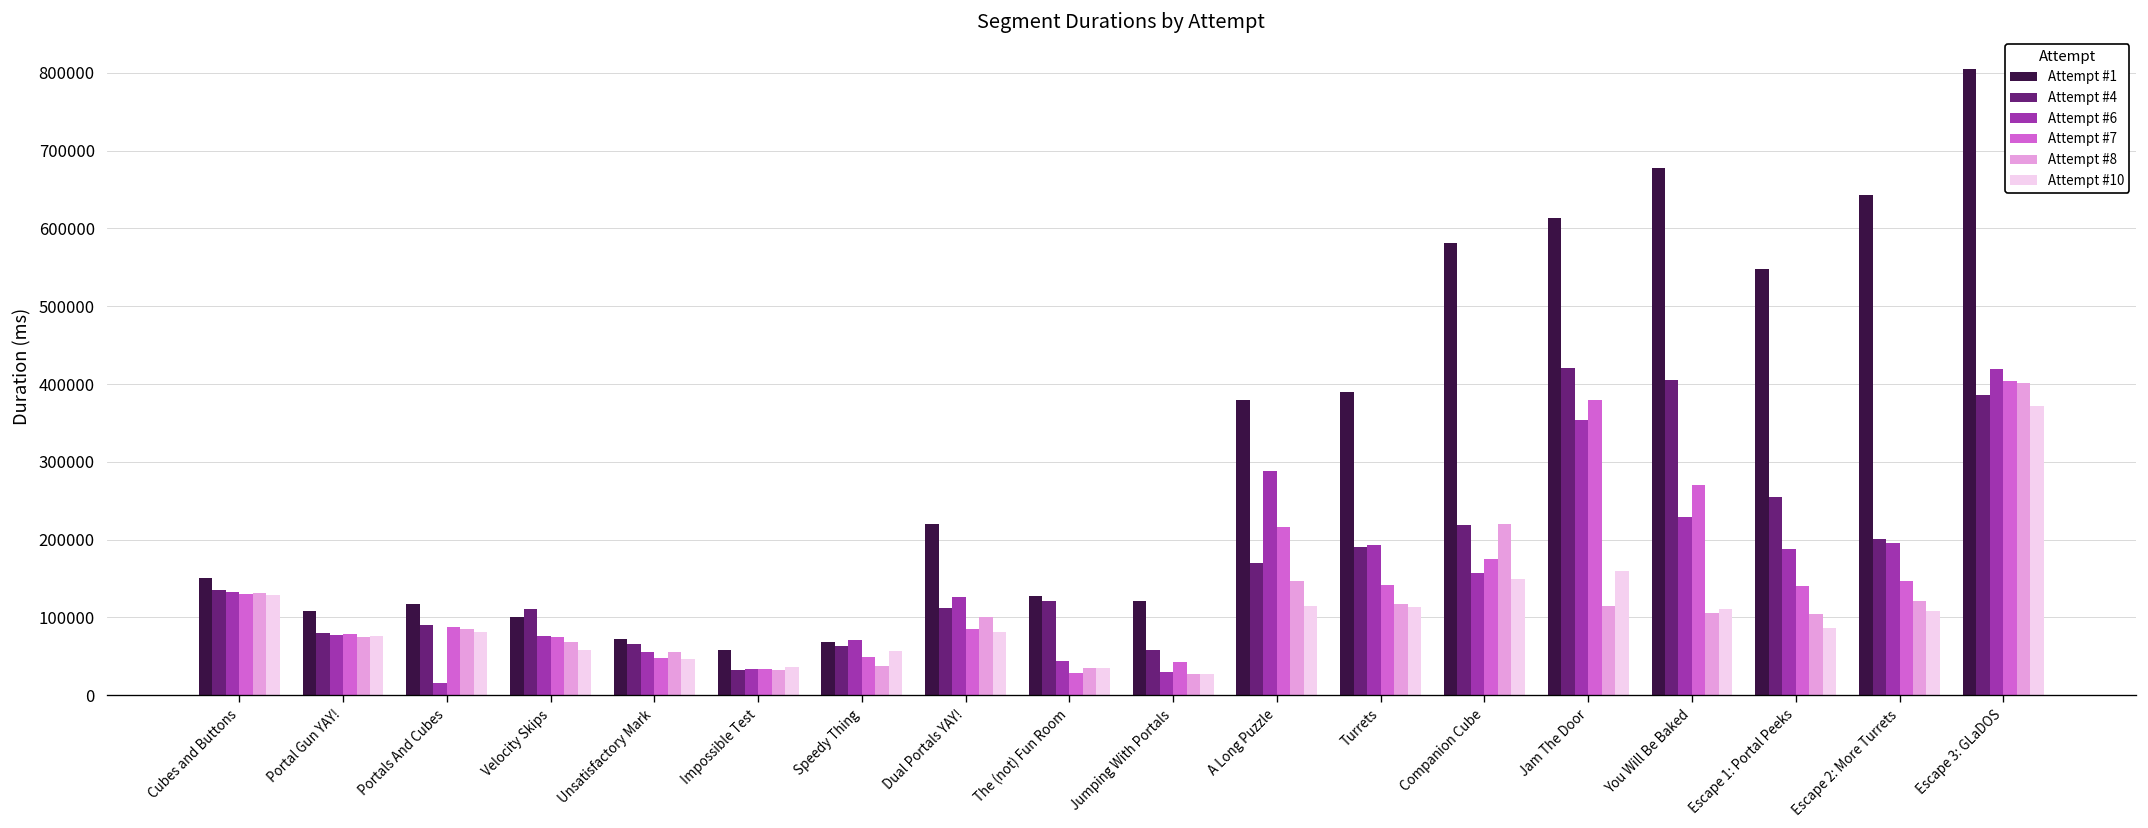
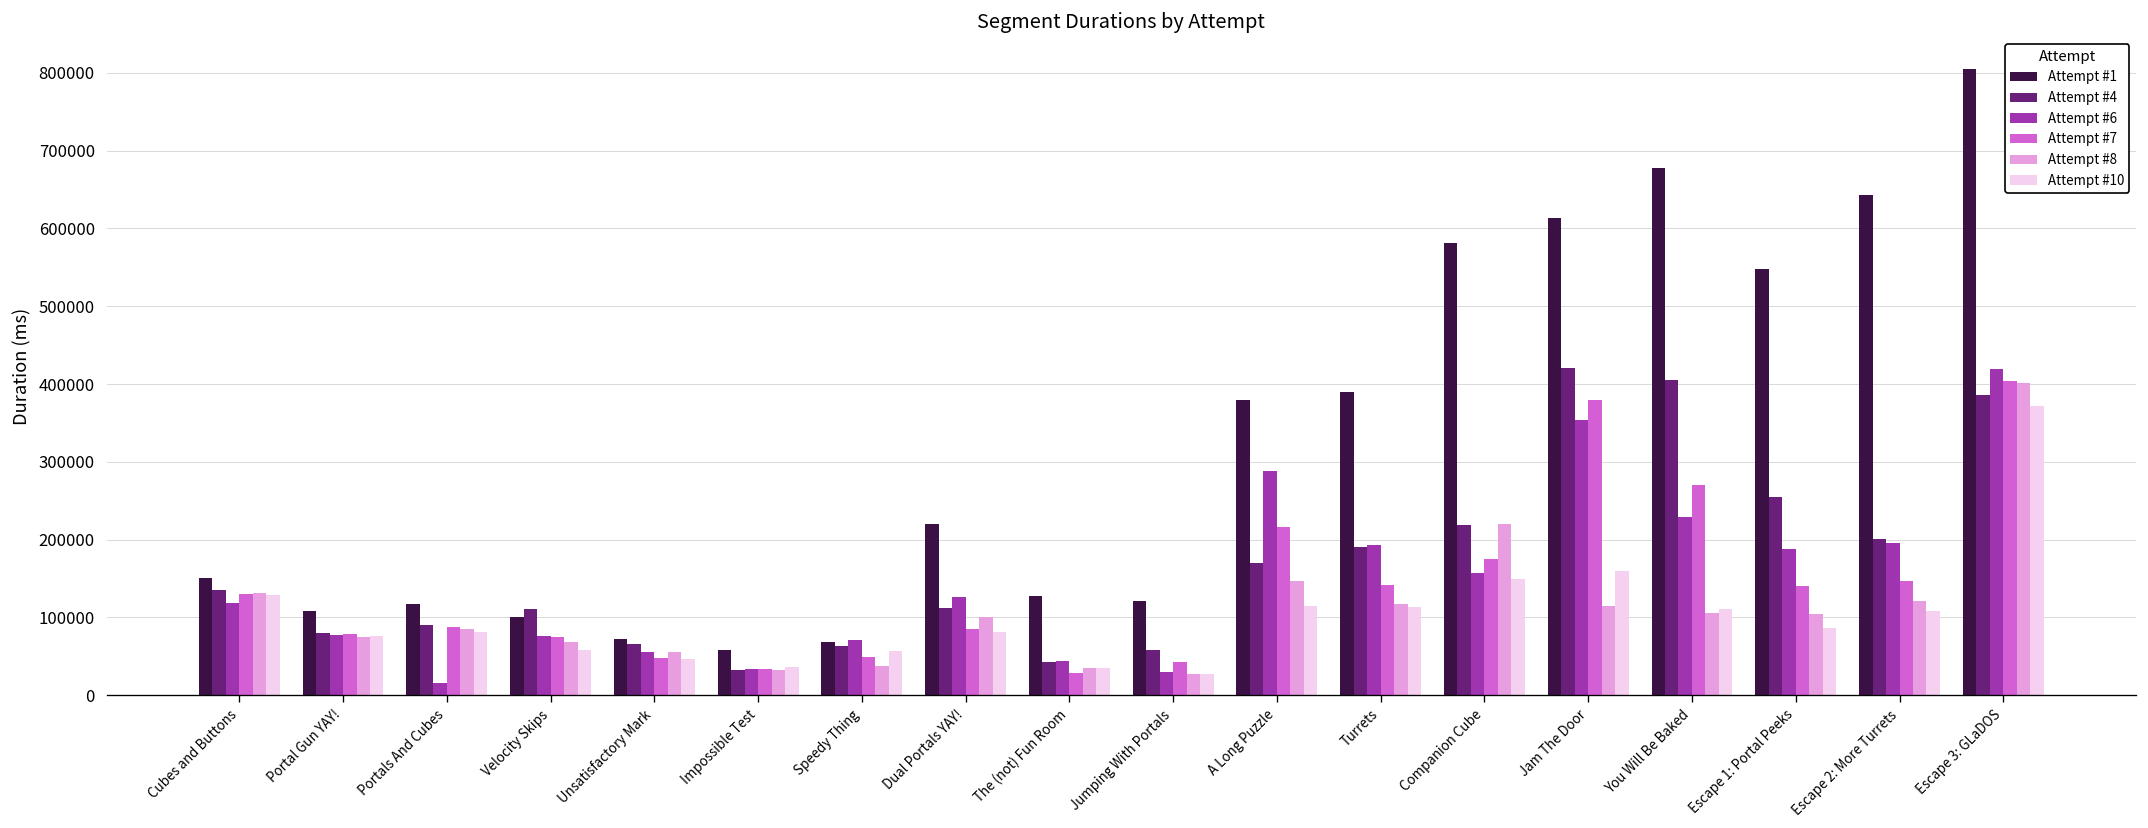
  {
    "Attempt #1": {
      "Cubes and Buttons": 150000,
      "Portal Gun YAY!": 110000,
      "Portals And Cubes": 120000,
      "Velocity Skips": 100000,
      "Unsatisfactory Mark": 70000,
      "Impossible Test": 60000,
      "Speedy Thing": 70000,
      "Dual Portals YAY!": 220000,
      "The (not) Fun Room": 130000,
      "Jumping With Portals": 120000,
      "A Long Puzzle": 380000,
      "Turrets": 390000,
      "Companion Cube": 580000,
      "Jam The Door": 610000,
      "You Will Be Baked": 680000,
      "Escape 1: Portal Peeks": 550000,
      "Escape 2: More Turrets": 640000,
      "Escape 3: GLaDOS": 800000
    },
    "Attempt #4": {
      "Cubes and Buttons": 130000,
      "Portal Gun YAY!": 80000,
      "Portals And Cubes": 90000,
      "Velocity Skips": 110000,
      "Unsatisfactory Mark": 70000,
      "Impossible Test": 30000,
      "Speedy Thing": 60000,
      "Dual Portals YAY!": 110000,
-     "The (not) Fun Room": 120000,
+     "The (not) Fun Room": 40000,
      "Jumping With Portals": 60000,
      "A Long Puzzle": 170000,
      "Turrets": 190000,
      "Companion Cube": 220000,
      "Jam The Door": 420000,
      "You Will Be Baked": 400000,
      "Escape 1: Portal Peeks": 250000,
      "Escape 2: More Turrets": 200000,
      "Escape 3: GLaDOS": 390000
    },
    "Attempt #6": {
-     "Cubes and Buttons": 130000,
+     "Cubes and Buttons": 120000,
      "Portal Gun YAY!": 80000,
      "Portals And Cubes": 20000,
      "Velocity Skips": 80000,
      "Unsatisfactory Mark": 60000,
      "Impossible Test": 30000,
      "Speedy Thing": 70000,
      "Dual Portals YAY!": 130000,
      "The (not) Fun Room": 40000,
      "Jumping With Portals": 30000,
      "A Long Puzzle": 290000,
      "Turrets": 190000,
      "Companion Cube": 160000,
      "Jam The Door": 350000,
      "You Will Be Baked": 230000,
      "Escape 1: Portal Peeks": 190000,
      "Escape 2: More Turrets": 200000,
      "Escape 3: GLaDOS": 420000
    },
    "Attempt #7": {
      "Cubes and Buttons": 130000,
      "Portal Gun YAY!": 80000,
      "Portals And Cubes": 90000,
      "Velocity Skips": 70000,
      "Unsatisfactory Mark": 50000,
      "Impossible Test": 30000,
      "Speedy Thing": 50000,
      "Dual Portals YAY!": 80000,
      "The (not) Fun Room": 30000,
      "Jumping With Portals": 40000,
      "A Long Puzzle": 220000,
      "Turrets": 140000,
      "Companion Cube": 170000,
      "Jam The Door": 380000,
      "You Will Be Baked": 270000,
      "Escape 1: Portal Peeks": 140000,
      "Escape 2: More Turrets": 150000,
      "Escape 3: GLaDOS": 400000
    }
  }
